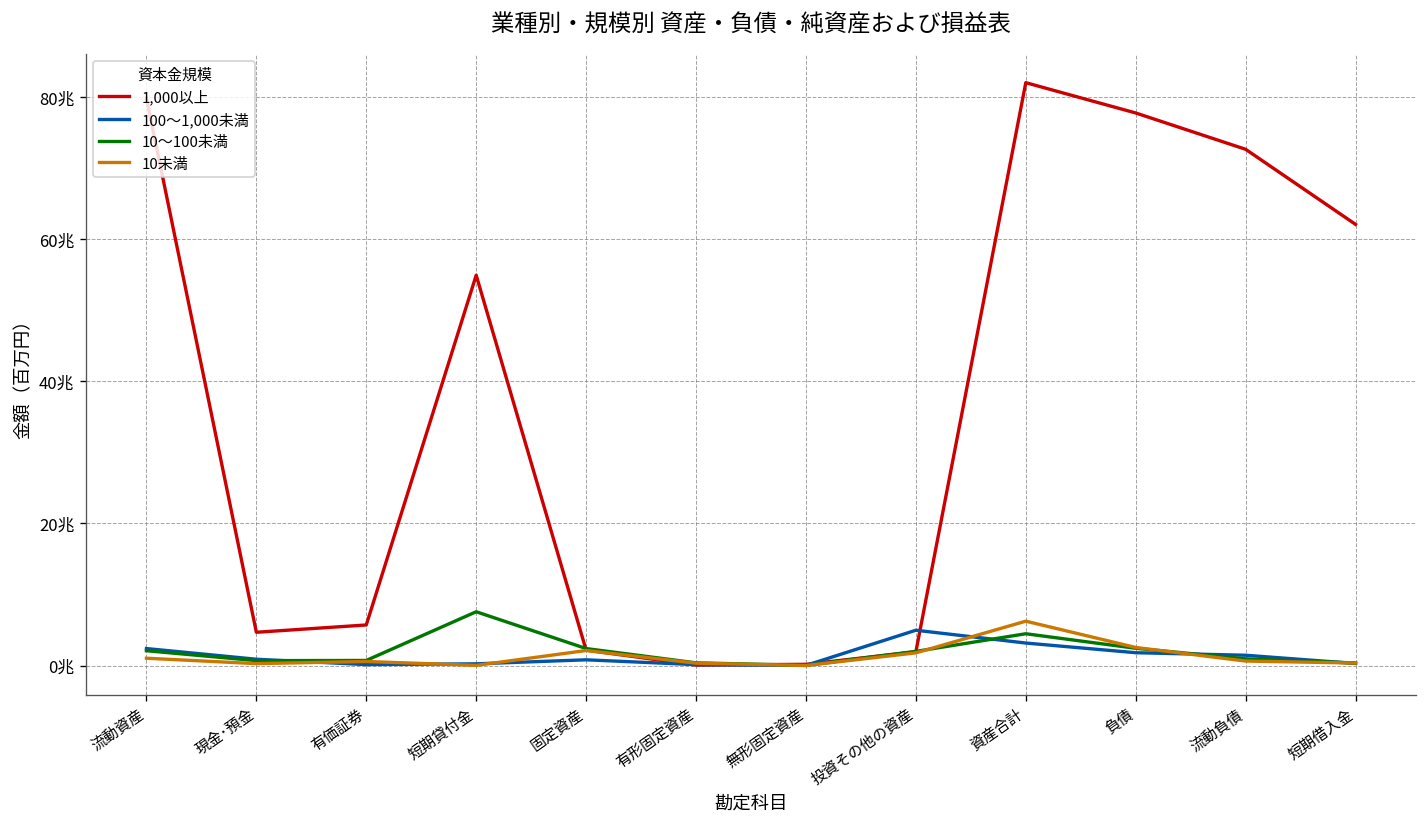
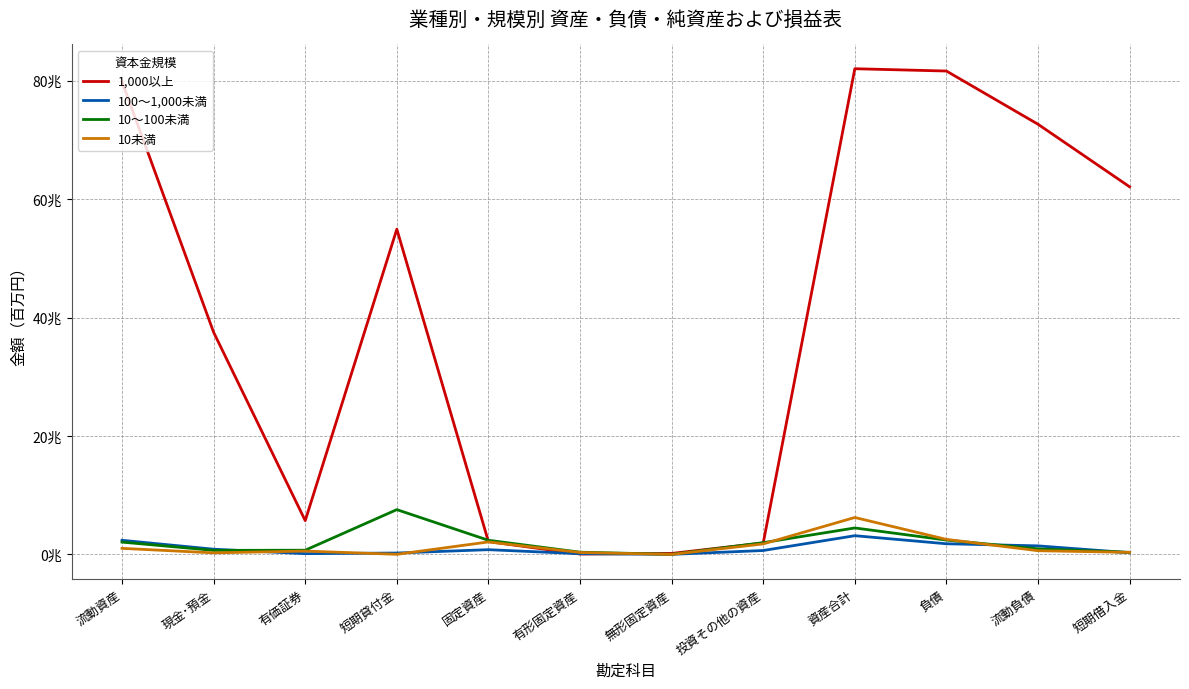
  {
    "1,000以上": {
-     "現金･預金": "5兆",
+     "現金･預金": "38兆",
      "有価証券": "6兆",
      "短期貸付金": "55兆",
      "資産合計": "82兆",
-     "負債": "78兆",
+     "負債": "82兆",
      "流動負債": "73兆",
      "短期借入金": "62兆"
    },
    "100～1,000未満": {
      "有価証券": "0兆",
      "固定資産": "1兆",
-     "投資その他の資産": "5兆",
+     "投資その他の資産": "1兆",
      "資産合計": "3兆",
      "負債": "2兆",
      "流動負債": "1兆"
    },
    "10～100未満": {
      "短期貸付金": "8兆",
      "資産合計": "4兆"
    },
    "10未満": {
      "流動資産": "1兆",
      "資産合計": "6兆"
    }
  }
